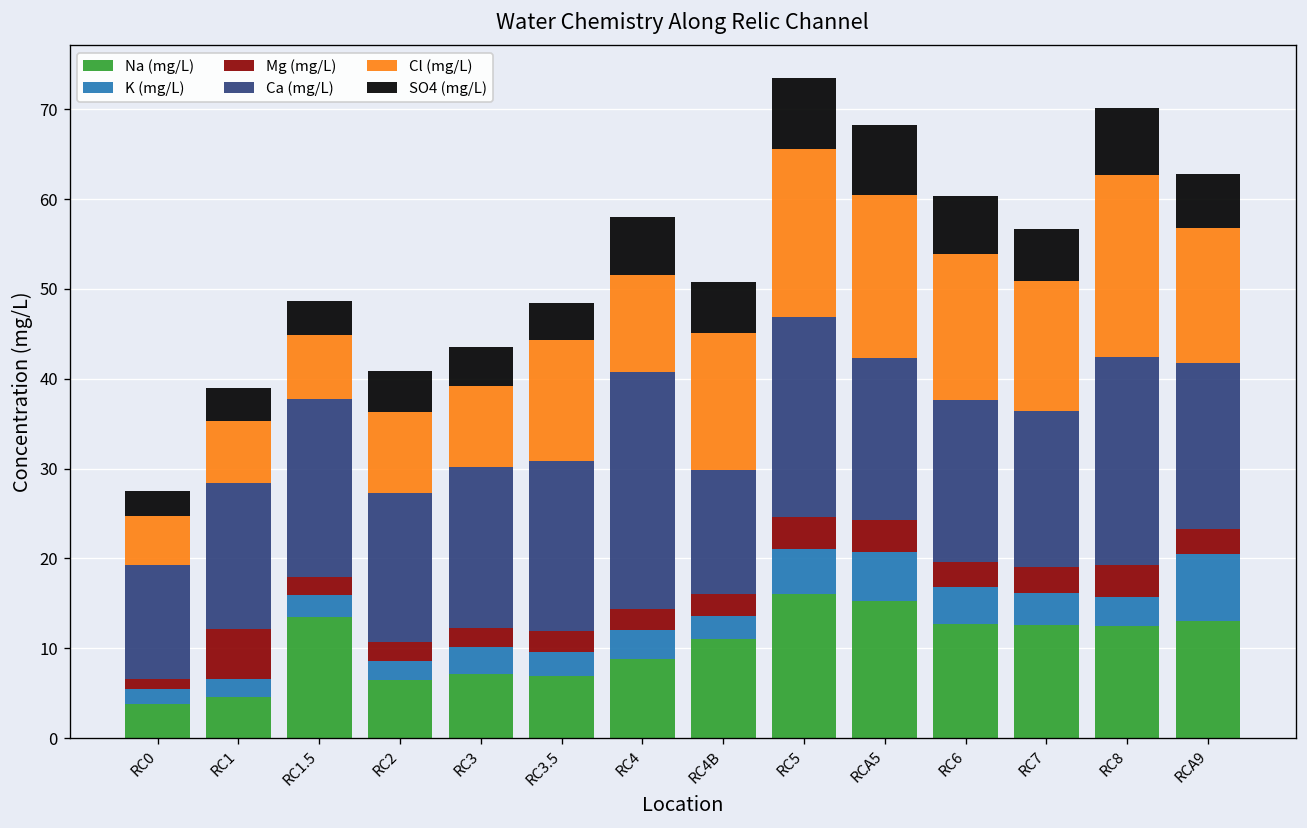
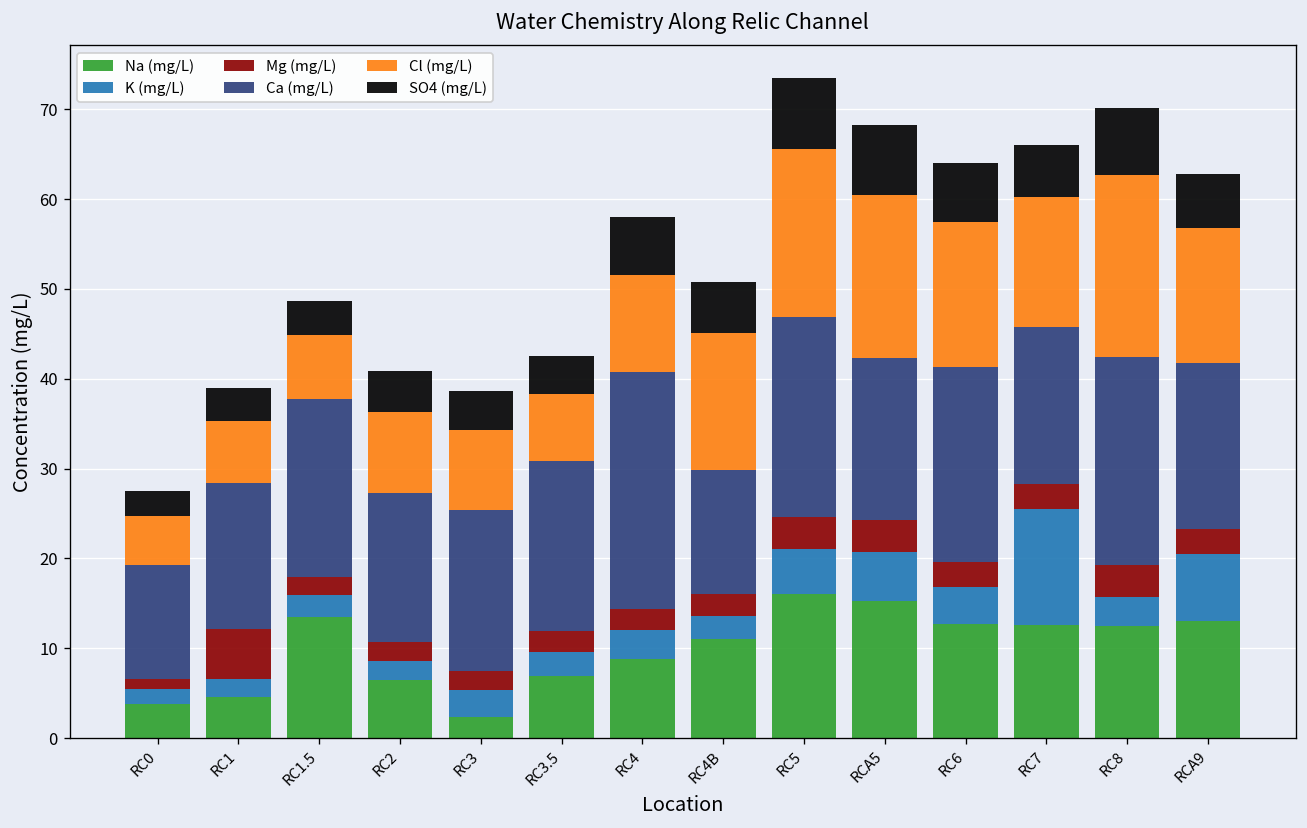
  {
    "Na (mg/L)": {
      "RC0": 4,
      "RC1": 5,
      "RC1.5": 13,
      "RC2": 6,
-     "RC3": 7,
+     "RC3": 2,
      "RC3.5": 7,
      "RC4": 9,
      "RC4B": 11,
      "RC5": 16,
      "RCA5": 15,
      "RC6": 13,
      "RC7": 13,
      "RC8": 13,
      "RCA9": 13
    },
    "K (mg/L)": {
      "RC0": 2,
      "RC1": 2,
      "RC1.5": 2,
      "RC2": 2,
      "RC3": 3,
      "RC3.5": 3,
      "RC4": 3,
      "RC4B": 3,
      "RC5": 5,
      "RCA5": 5,
      "RC6": 4,
-     "RC7": 4,
+     "RC7": 13,
      "RC8": 3,
      "RCA9": 7
    },
    "Mg (mg/L)": {
      "RC0": 1,
      "RC1": 6,
      "RC1.5": 2,
      "RC2": 2,
      "RC3": 2,
      "RC3.5": 2,
      "RC4": 2,
      "RC4B": 2,
      "RC5": 4,
      "RCA5": 4,
      "RC6": 3,
      "RC7": 3,
      "RC8": 4,
      "RCA9": 3
    },
    "Ca (mg/L)": {
      "RC0": 13,
      "RC1": 16,
      "RC1.5": 20,
      "RC2": 17,
      "RC3": 18,
      "RC3.5": 19,
      "RC4": 26,
      "RC4B": 14,
      "RC5": 22,
      "RCA5": 18,
-     "RC6": 18,
+     "RC6": 22,
      "RC7": 17,
      "RC8": 23,
      "RCA9": 18
    },
    "Cl (mg/L)": {
      "RC0": 5,
      "RC1": 7,
      "RC1.5": 7,
      "RC2": 9,
      "RC3": 9,
-     "RC3.5": 13,
+     "RC3.5": 8,
      "RC4": 11,
      "RC4B": 15,
      "RC5": 19,
      "RCA5": 18,
      "RC6": 16,
      "RC7": 14,
      "RC8": 20,
      "RCA9": 15
    },
    "SO4 (mg/L)": {
      "RC0": 3,
      "RC1": 4,
      "RC1.5": 4,
      "RC2": 4,
      "RC3": 4,
      "RC3.5": 4,
      "RC4": 6,
      "RC4B": 6,
      "RC5": 8,
      "RCA5": 8,
      "RC6": 6,
      "RC7": 6,
      "RC8": 7,
      "RCA9": 6
    }
  }
